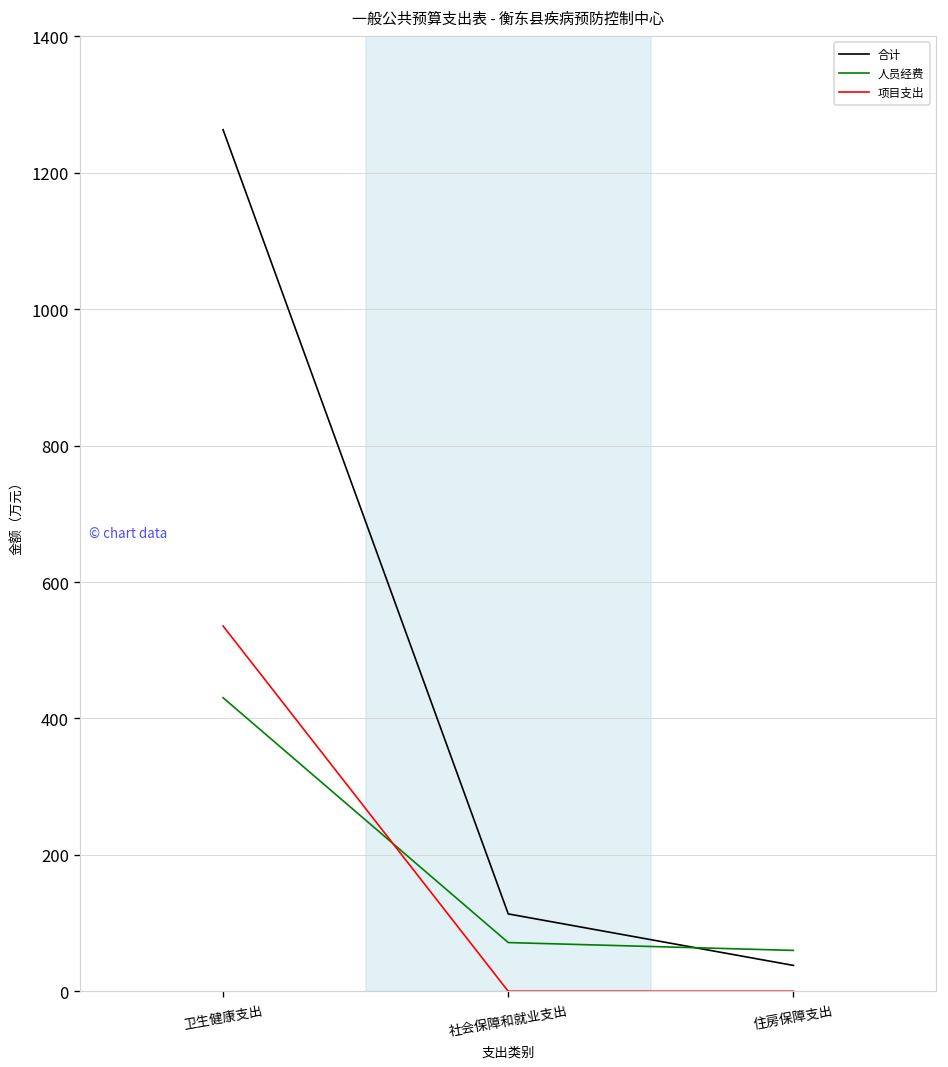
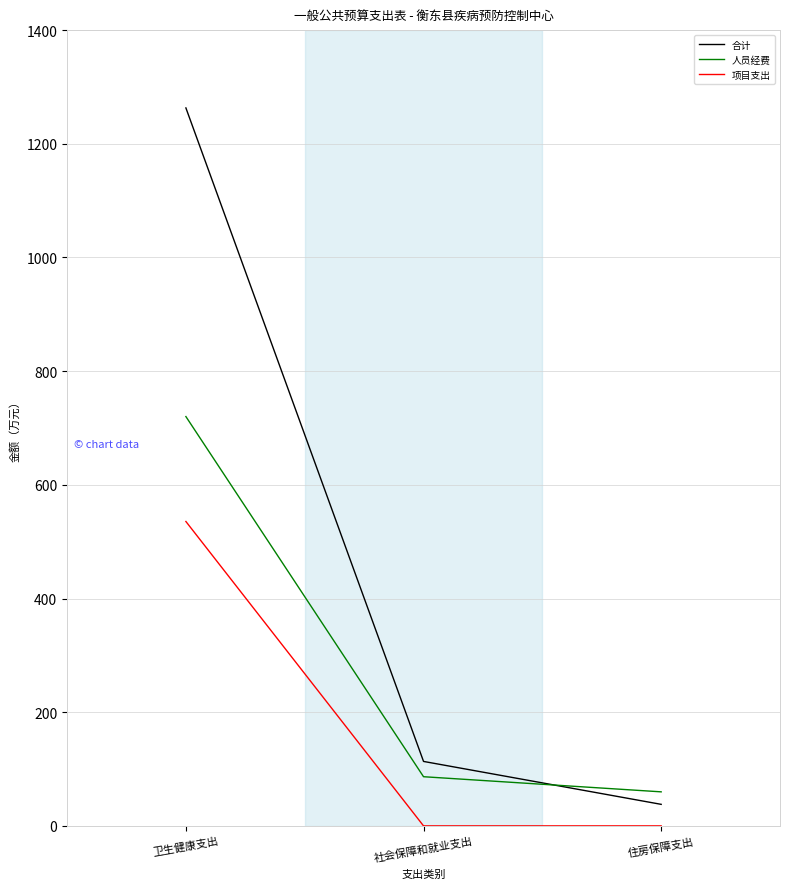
  {
    "合计": {
      "卫生健康支出": 1260,
      "社会保障和就业支出": 110,
      "住房保障支出": 40
    },
    "人员经费": {
-     "卫生健康支出": 430,
-     "社会保障和就业支出": 70,
+     "卫生健康支出": 720,
+     "社会保障和就业支出": 90,
      "住房保障支出": 60
    },
    "项目支出": {
      "卫生健康支出": 540,
      "社会保障和就业支出": 0,
      "住房保障支出": 0
    }
  }
